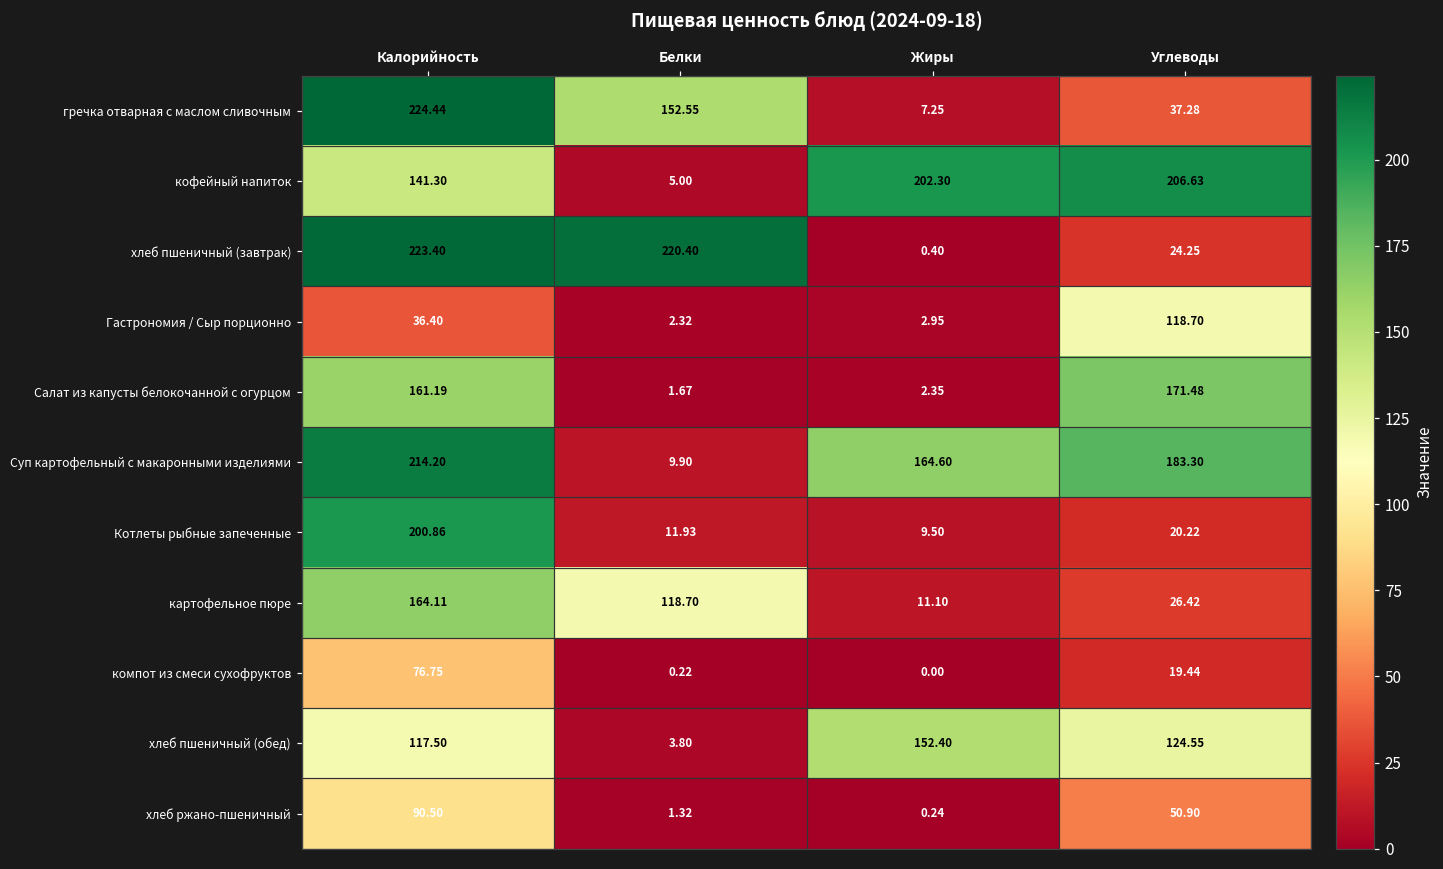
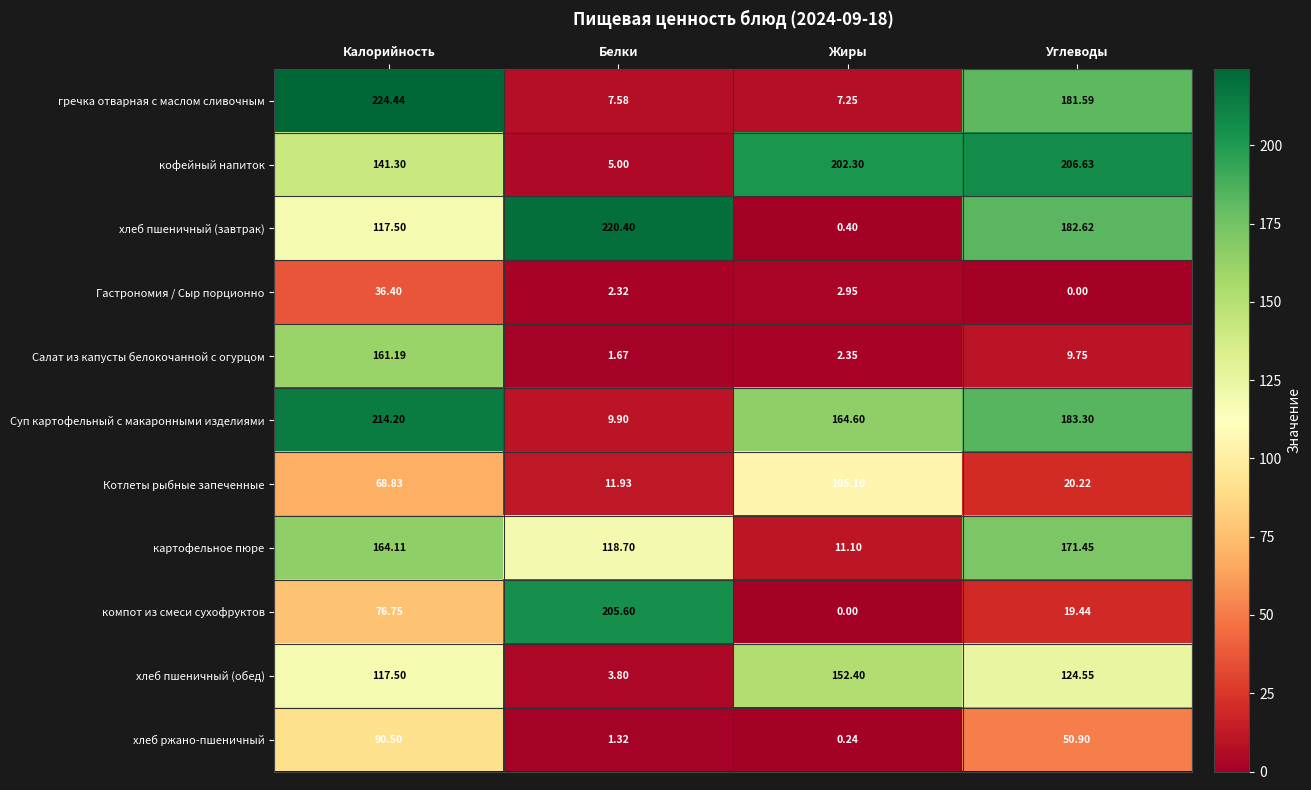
  {
    "гречка отварная с маслом сливочным": {
      "Калорийность": 224.44,
-     "Белки": 152.55,
+     "Белки": 7.58,
      "Жиры": 7.25,
-     "Углеводы": 37.28
+     "Углеводы": 181.59
    },
    "кофейный напиток": {
      "Калорийность": 141.30,
      "Белки": 5.00,
      "Жиры": 202.30,
      "Углеводы": 206.63
    },
    "хлеб пшеничный (завтрак)": {
-     "Калорийность": 223.40,
+     "Калорийность": 117.50,
      "Белки": 220.40,
      "Жиры": 0.40,
-     "Углеводы": 24.25
+     "Углеводы": 182.62
    },
    "Гастрономия / Сыр порционно": {
      "Калорийность": 36.40,
      "Белки": 2.32,
      "Жиры": 2.95,
-     "Углеводы": 118.70
+     "Углеводы": 0.00
    },
    "Салат из капусты белокочанной с огурцом": {
      "Калорийность": 161.19,
      "Белки": 1.67,
      "Жиры": 2.35,
-     "Углеводы": 171.48
+     "Углеводы": 9.75
    },
    "Суп картофельный с макаронными изделиями": {
      "Калорийность": 214.20,
      "Белки": 9.90,
      "Жиры": 164.60,
      "Углеводы": 183.30
    },
    "Котлеты рыбные запеченные": {
-     "Калорийность": 200.86,
+     "Калорийность": 68.83,
      "Белки": 11.93,
-     "Жиры": 9.50,
+     "Жиры": 105.10,
      "Углеводы": 20.22
    },
    "картофельное пюре": {
      "Калорийность": 164.11,
      "Белки": 118.70,
      "Жиры": 11.10,
-     "Углеводы": 26.42
+     "Углеводы": 171.45
    },
    "компот из смеси сухофруктов": {
      "Калорийность": 76.75,
-     "Белки": 0.22,
+     "Белки": 205.60,
      "Жиры": 0.00,
      "Углеводы": 19.44
    },
    "хлеб пшеничный (обед)": {
      "Калорийность": 117.50,
      "Белки": 3.80,
      "Жиры": 152.40,
      "Углеводы": 124.55
    },
    "хлеб ржано-пшеничный": {
      "Калорийность": 90.50,
      "Белки": 1.32,
      "Жиры": 0.24,
      "Углеводы": 50.90
    }
  }
